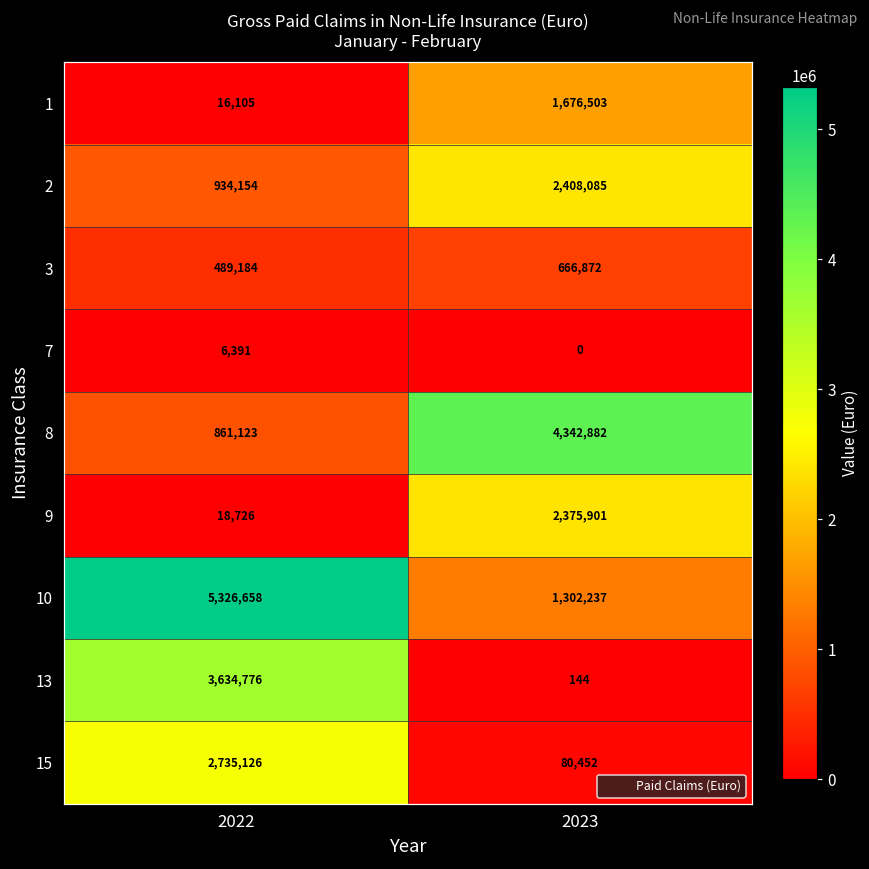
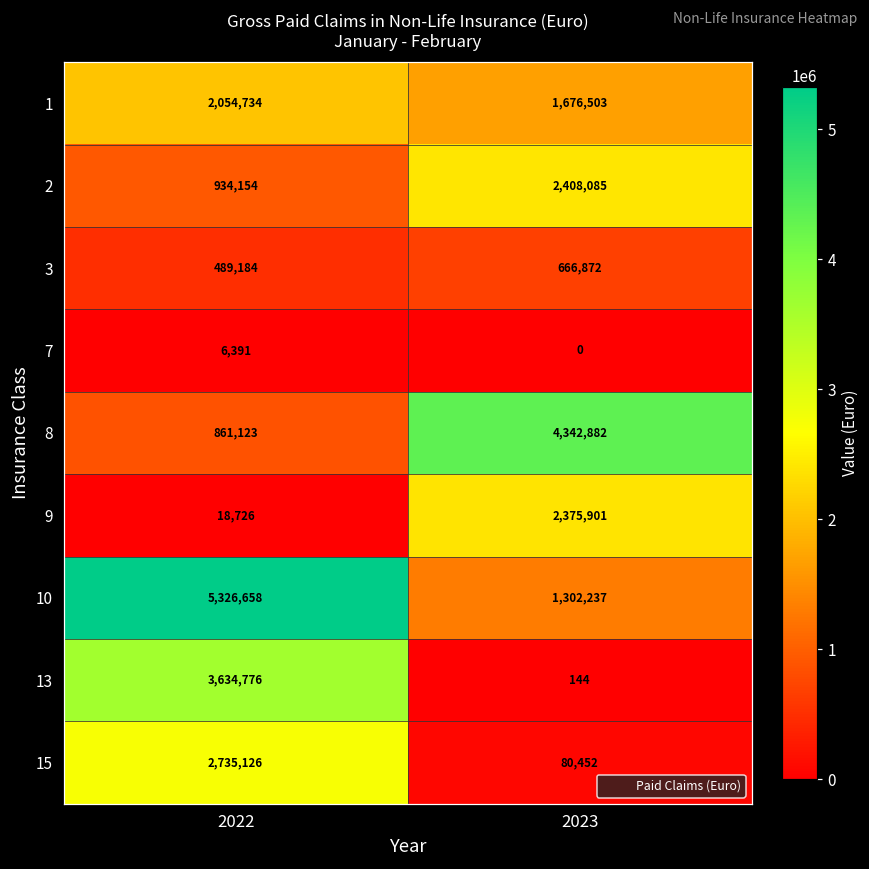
  {
    "1": {
-     "2022": "16,105",
+     "2022": "2,054,734",
      "2023": "1,676,503"
    },
    "2": {
      "2022": "934,154",
      "2023": "2,408,085"
    },
    "3": {
      "2022": "489,184",
      "2023": "666,872"
    },
    "7": {
      "2022": "6,391",
      "2023": "0"
    },
    "8": {
      "2022": "861,123",
      "2023": "4,342,882"
    },
    "9": {
      "2022": "18,726",
      "2023": "2,375,901"
    },
    "10": {
      "2022": "5,326,658",
      "2023": "1,302,237"
    },
    "13": {
      "2022": "3,634,776",
      "2023": "144"
    },
    "15": {
      "2022": "2,735,126",
      "2023": "80,452"
    }
  }
